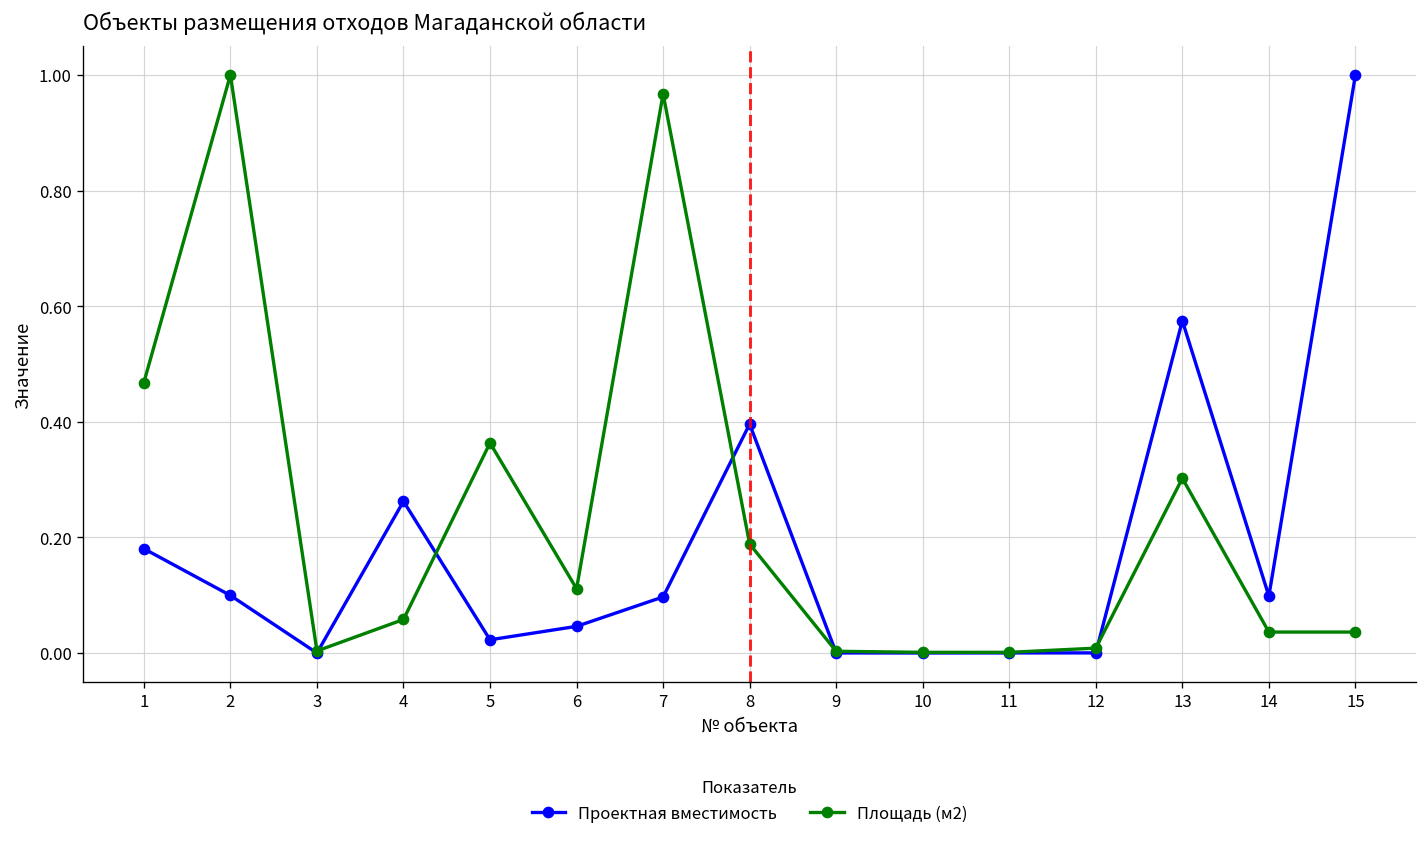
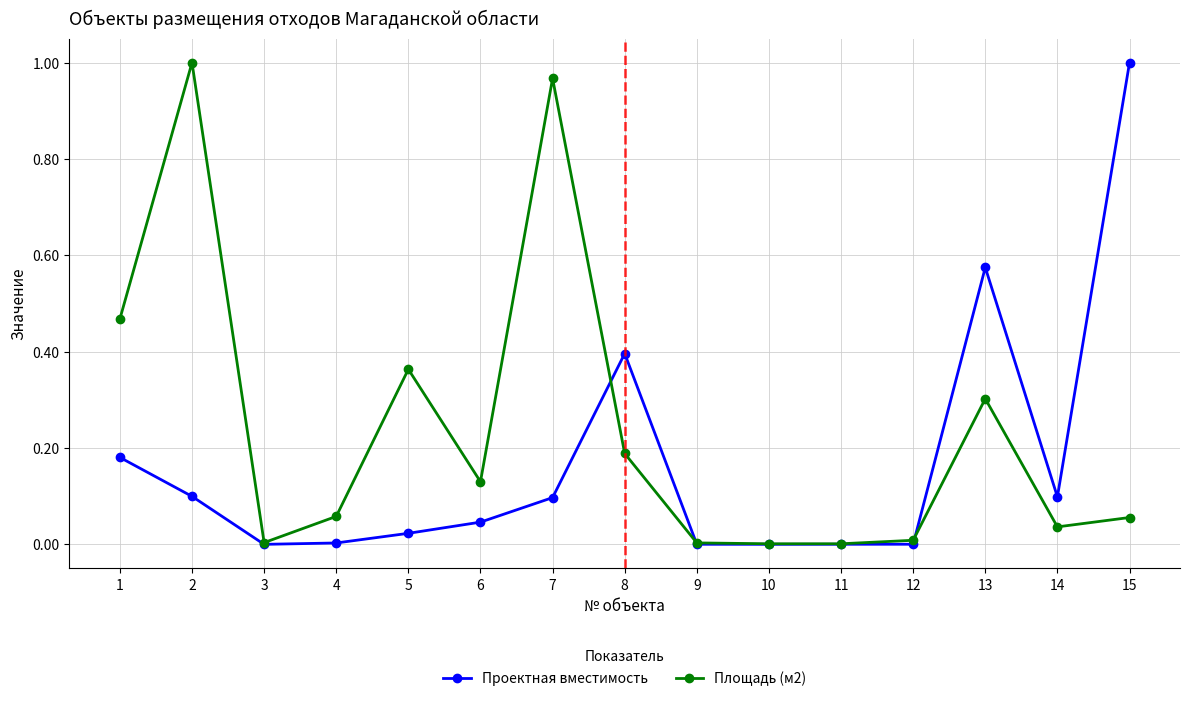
  {
    "Проектная вместимость": {
      "1": 0.18,
      "2": 0.10,
-     "4": 0.26,
+     "4": 0.00,
      "5": 0.02,
      "6": 0.05,
      "7": 0.10,
      "8": 0.40,
      "12": 0.00,
      "13": 0.57,
      "14": 0.10,
      "15": 1.00
    },
    "Площадь (м2)": {
      "1": 0.47,
      "2": 1.00,
      "4": 0.06,
      "5": 0.36,
-     "6": 0.11,
+     "6": 0.13,
      "7": 0.97,
      "8": 0.19,
      "12": 0.01,
      "13": 0.30,
      "14": 0.04,
-     "15": 0.04
+     "15": 0.06
    }
  }
